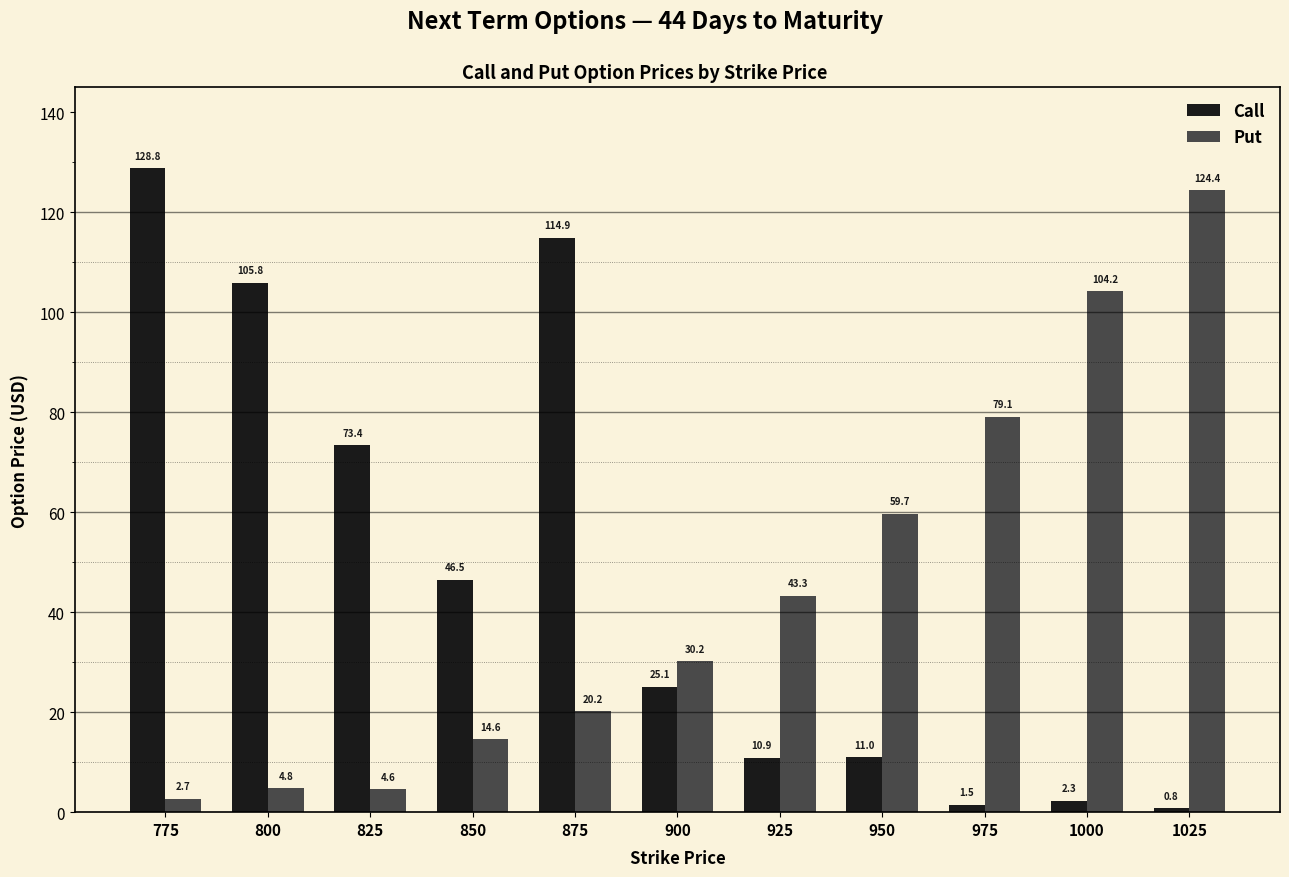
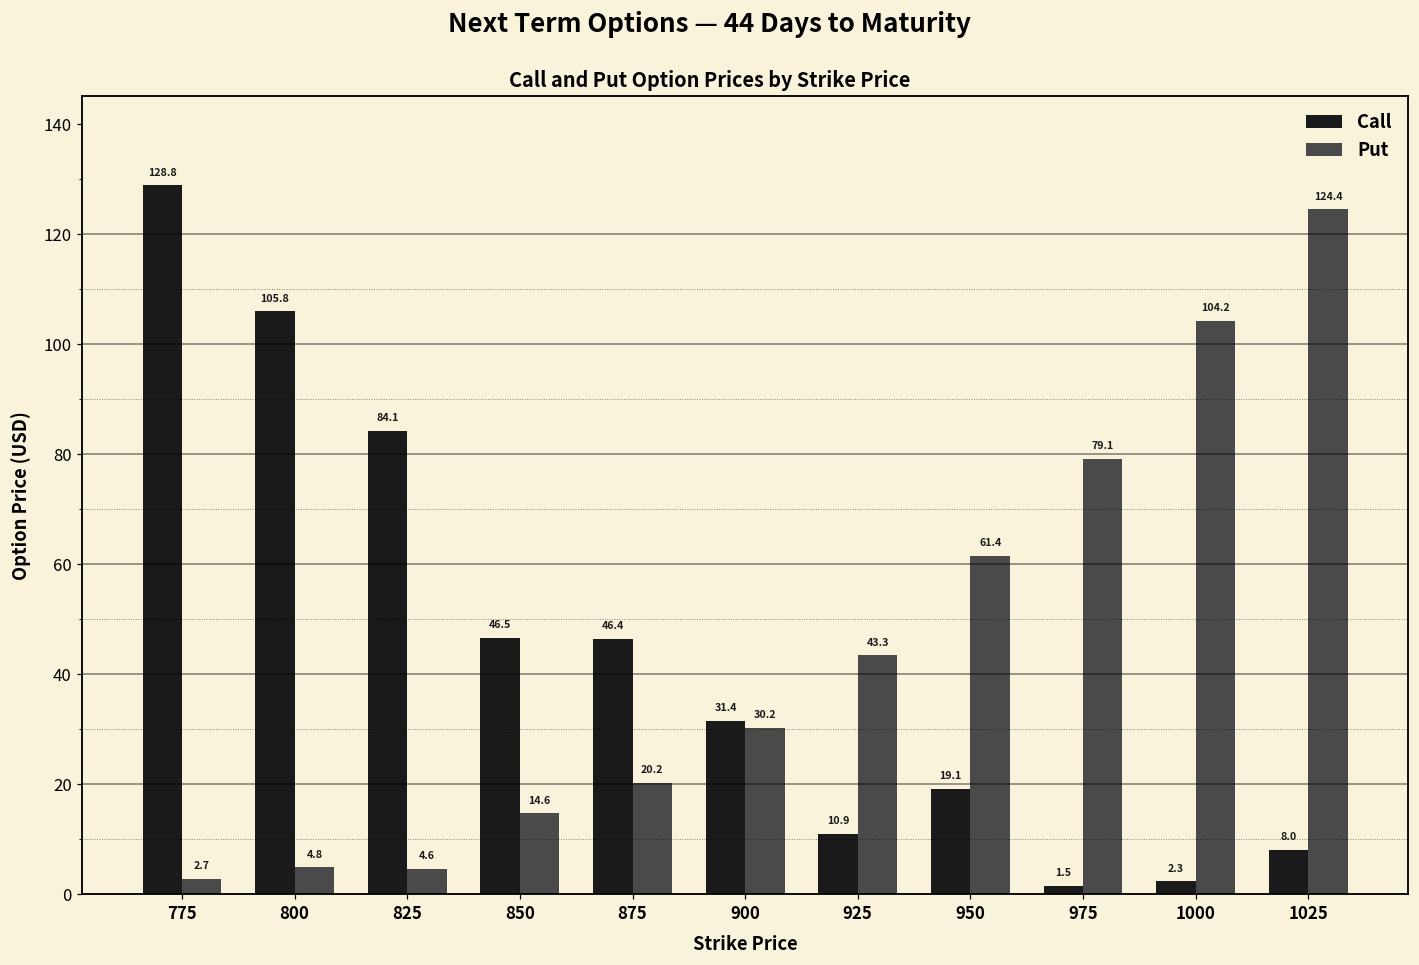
  {
    "Call": {
      "775": 128.8,
      "800": 105.8,
-     "825": 73.4,
+     "825": 84.1,
      "850": 46.5,
-     "875": 114.9,
-     "900": 25.1,
+     "875": 46.4,
+     "900": 31.4,
      "925": 10.9,
-     "950": 11.0,
+     "950": 19.1,
      "975": 1.5,
      "1000": 2.3,
-     "1025": 0.8
+     "1025": 8.0
    },
    "Put": {
      "775": 2.7,
      "800": 4.8,
      "825": 4.6,
      "850": 14.6,
      "875": 20.2,
      "900": 30.2,
      "925": 43.3,
-     "950": 59.7,
+     "950": 61.4,
      "975": 79.1,
      "1000": 104.2,
      "1025": 124.4
    }
  }
